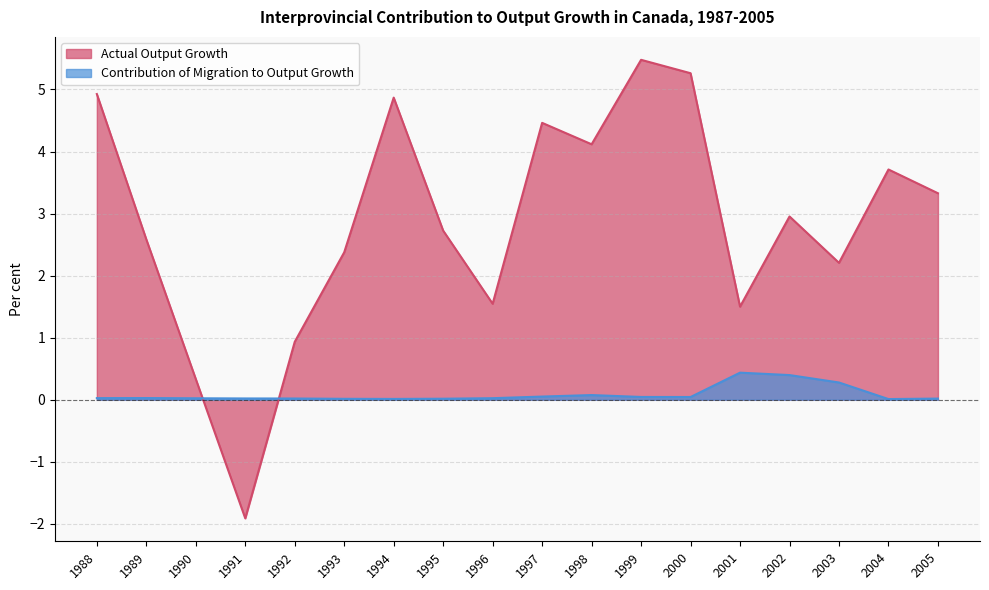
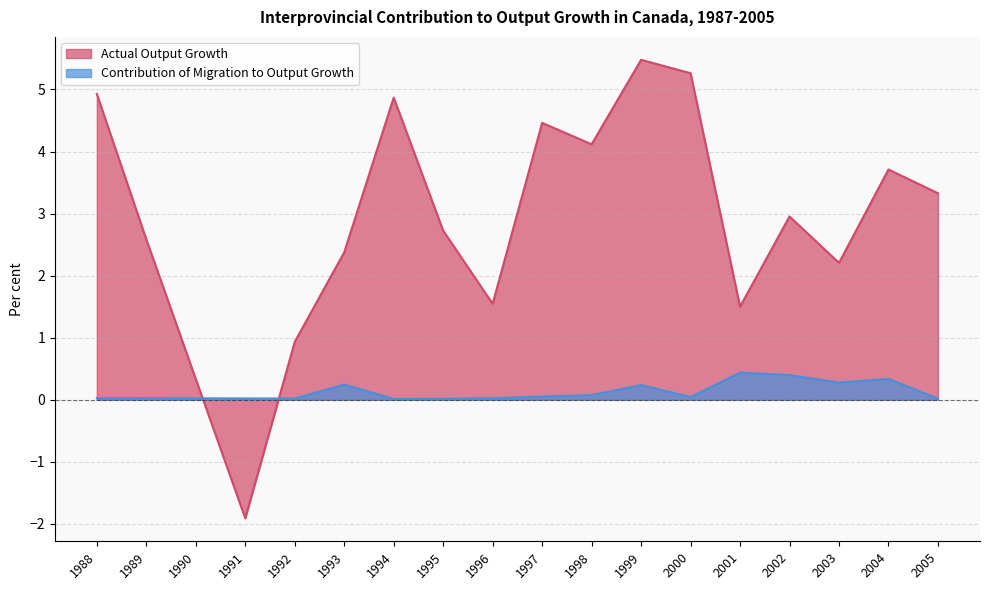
  {
    "Contribution of Migration to Output Growth": {
      "1988": 0.0,
      "1989": 0.0,
      "1990": 0.0,
      "1992": 0.0,
-     "1993": 0.0,
+     "1993": 0.2,
      "1994": 0.0,
      "1995": 0.0,
      "1996": 0.0,
      "1997": 0.1,
      "1998": 0.1,
-     "1999": 0.0,
+     "1999": 0.2,
      "2000": 0.0,
      "2001": 0.4,
      "2002": 0.4,
      "2003": 0.3,
-     "2004": 0.0,
+     "2004": 0.3,
      "2005": 0.0
    }
  }
